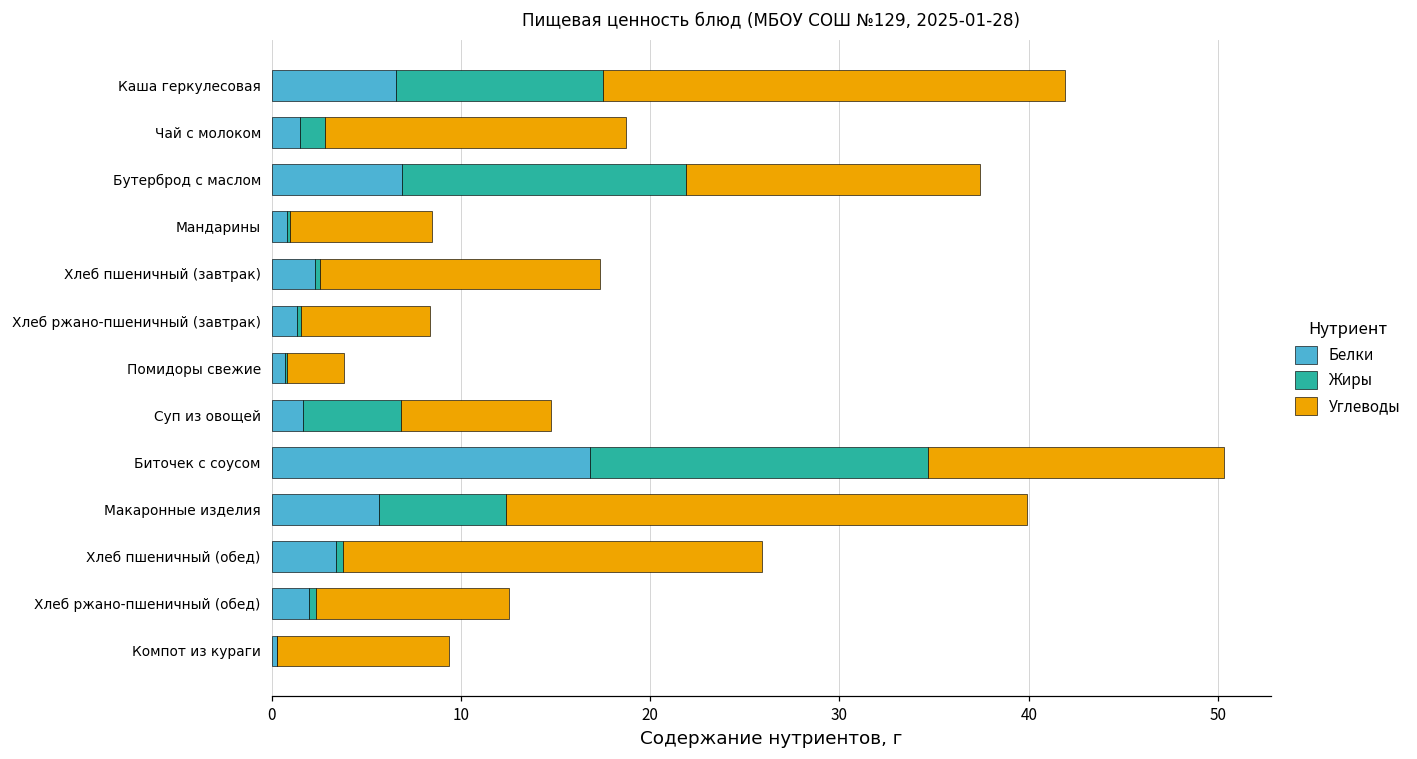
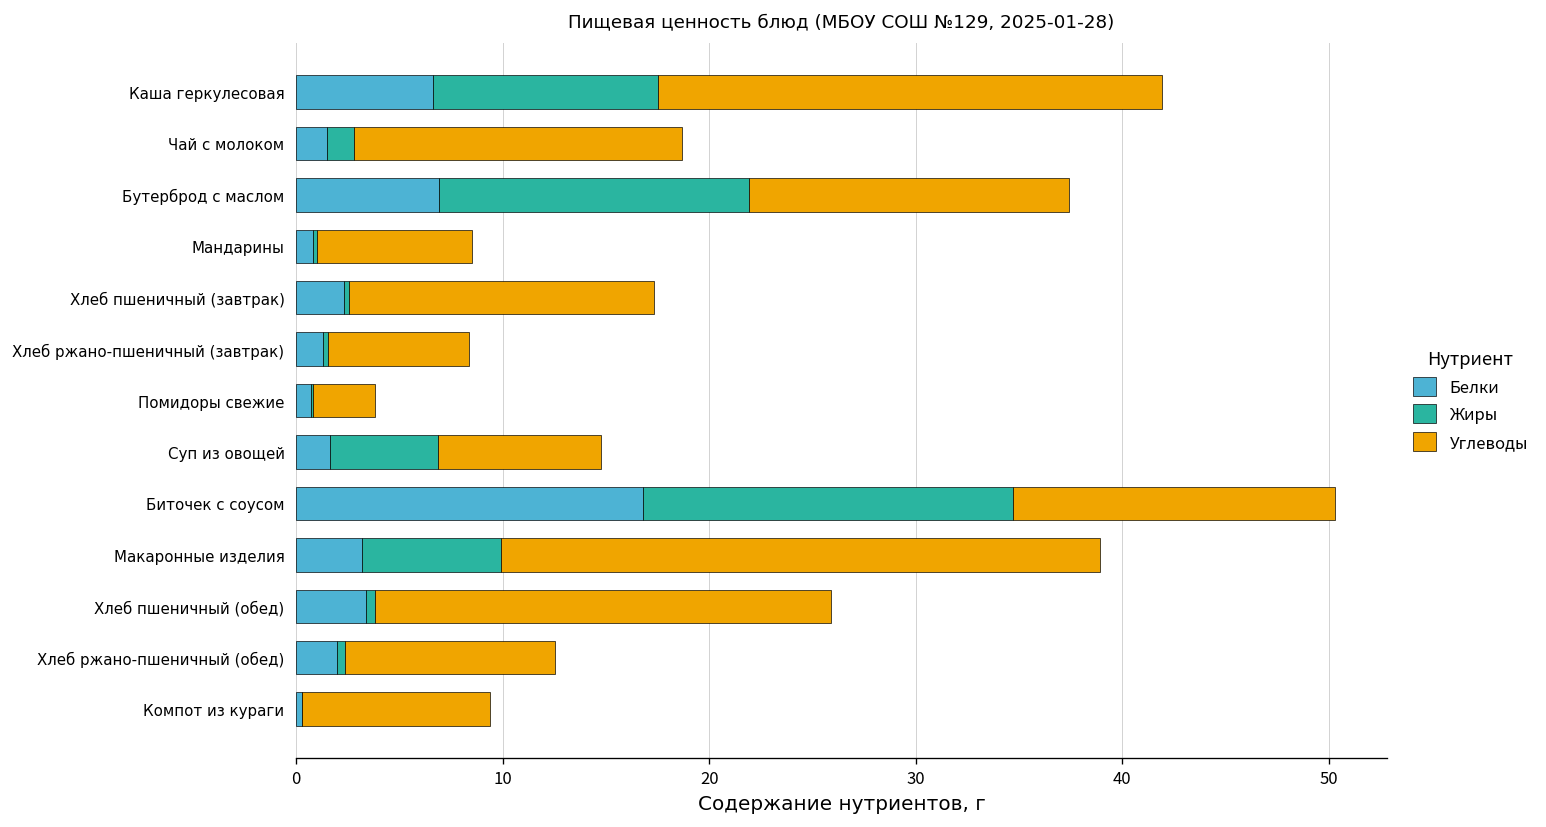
  {
    "Белки": {
      "Каша геркулесовая": 6.6,
      "Чай с молоком": 1.5,
      "Бутерброд с маслом": 6.9,
      "Мандарины": 0.8,
      "Хлеб пшеничный (завтрак)": 2.3,
      "Хлеб ржано-пшеничный (завтрак)": 1.3,
      "Помидоры свежие": 0.7,
      "Суп из овощей": 1.7,
      "Биточек с соусом": 16.8,
-     "Макаронные изделия": 5.7,
+     "Макаронные изделия": 3.2,
      "Хлеб пшеничный (обед)": 3.4,
      "Хлеб ржано-пшеничный (обед)": 2.0,
      "Компот из кураги": 0.3
    },
    "Жиры": {
      "Каша геркулесовая": 10.9,
      "Чай с молоком": 1.3,
      "Бутерброд с маслом": 15.0,
      "Мандарины": 0.2,
      "Хлеб пшеничный (завтрак)": 0.2,
      "Хлеб ржано-пшеничный (завтрак)": 0.2,
      "Суп из овощей": 5.2,
      "Биточек с соусом": 17.9,
      "Макаронные изделия": 6.7,
      "Хлеб пшеничный (обед)": 0.4,
      "Хлеб ржано-пшеничный (обед)": 0.4,
      "Компот из кураги": 0.0
    },
    "Углеводы": {
      "Каша геркулесовая": 24.4,
      "Чай с молоком": 15.9,
      "Бутерброд с маслом": 15.5,
      "Мандарины": 7.5,
      "Хлеб пшеничный (завтрак)": 14.8,
      "Хлеб ржано-пшеничный (завтрак)": 6.8,
      "Помидоры свежие": 3.0,
      "Суп из овощей": 7.9,
      "Биточек с соусом": 15.6,
-     "Макаронные изделия": 27.5,
+     "Макаронные изделия": 29.0,
      "Хлеб пшеничный (обед)": 22.1,
      "Хлеб ржано-пшеничный (обед)": 10.2,
      "Компот из кураги": 9.1
    }
  }
